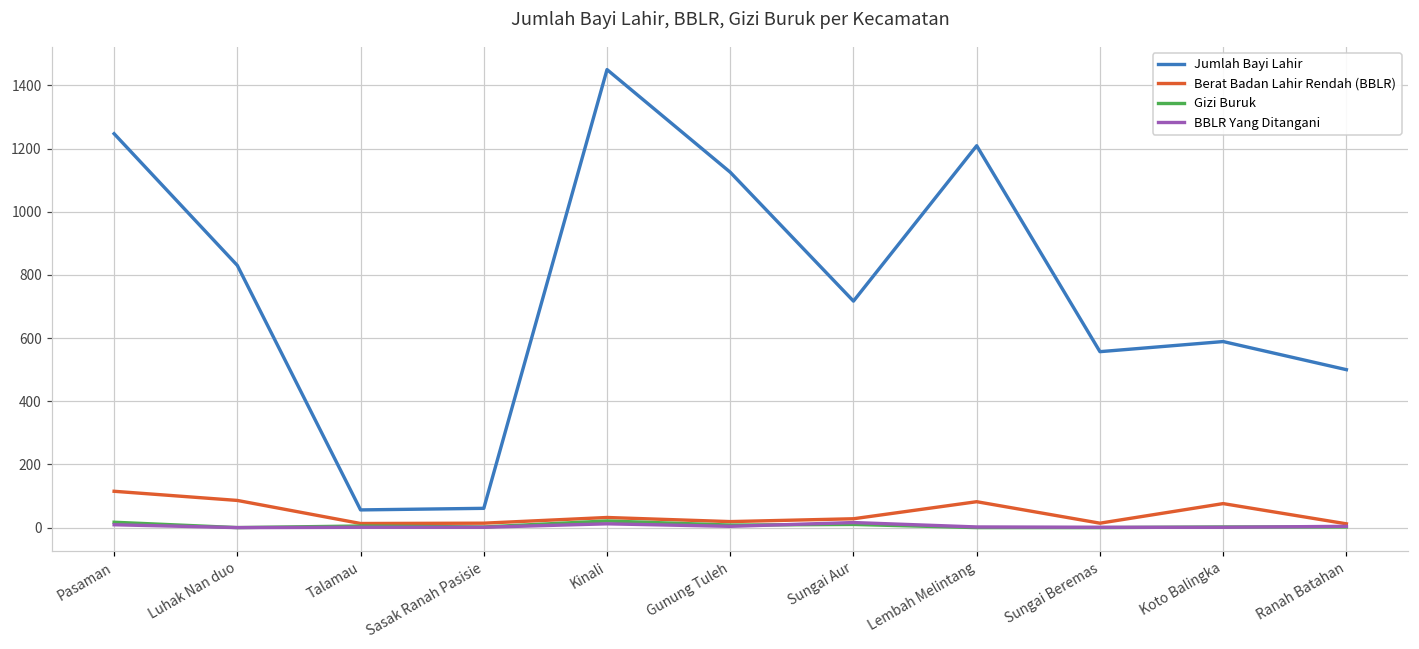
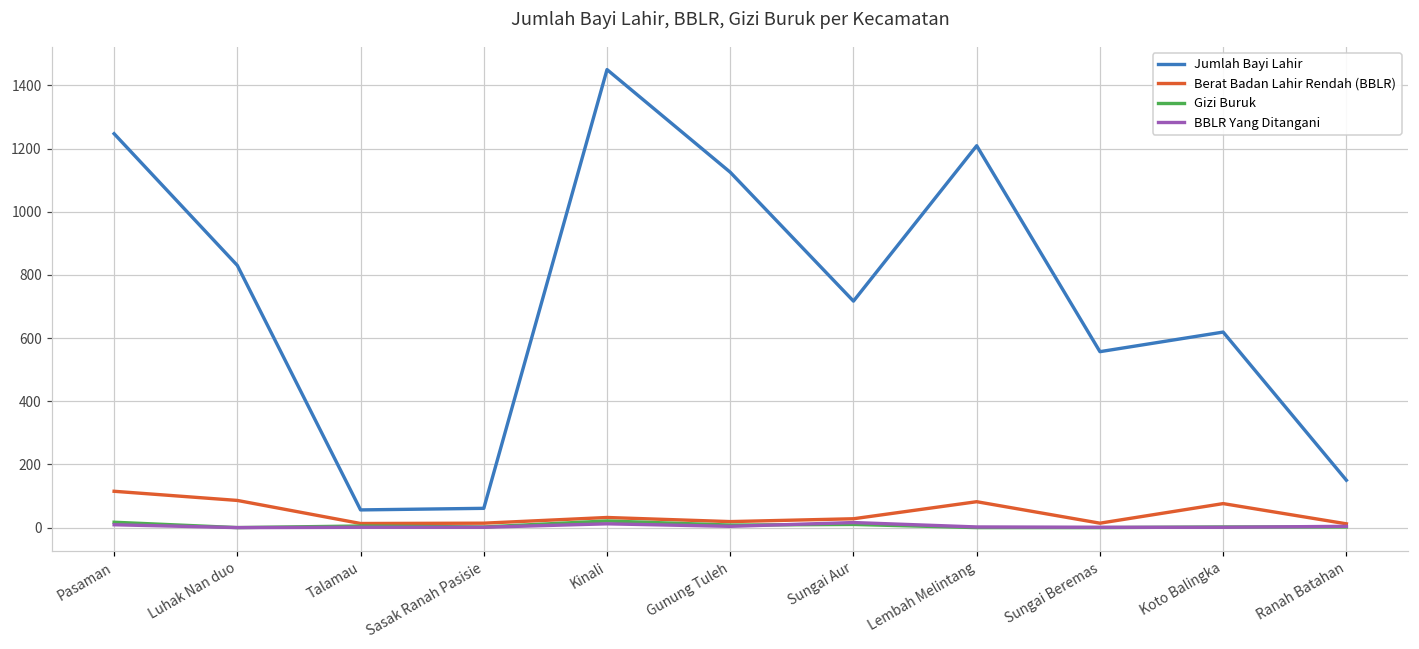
  {
    "Jumlah Bayi Lahir": {
      "Pasaman": 1250,
      "Luhak Nan duo": 830,
      "Talamau": 60,
      "Sasak Ranah Pasisie": 60,
      "Kinali": 1450,
      "Gunung Tuleh": 1130,
      "Sungai Aur": 720,
      "Lembah Melintang": 1210,
      "Sungai Beremas": 560,
-     "Koto Balingka": 590,
-     "Ranah Batahan": 500
+     "Koto Balingka": 620,
+     "Ranah Batahan": 150
    },
    "Berat Badan Lahir Rendah (BBLR)": {
      "Pasaman": 120,
      "Luhak Nan duo": 90,
      "Sasak Ranah Pasisie": 10,
      "Kinali": 30,
      "Gunung Tuleh": 20,
      "Sungai Aur": 30,
      "Lembah Melintang": 80,
      "Sungai Beremas": 10,
      "Koto Balingka": 80
    },
    "Gizi Buruk": {
      "Kinali": 20
    },
    "BBLR Yang Ditangani": {
      "Kinali": 10
    }
  }
